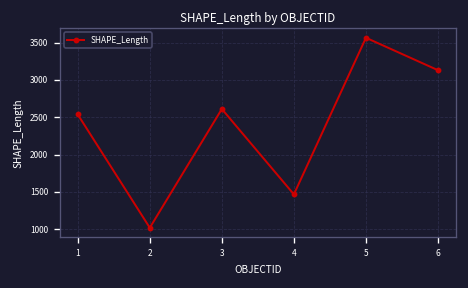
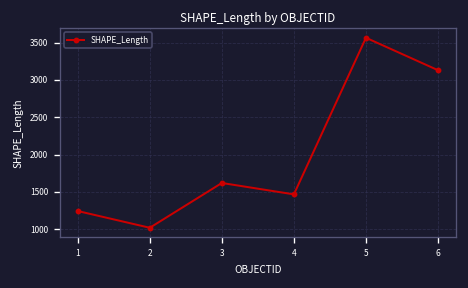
  {
-   "1": 2500,
+   "1": 1200,
    "2": 1000,
-   "3": 2600,
+   "3": 1600,
    "4": 1500,
    "5": 3600,
    "6": 3100
  }
